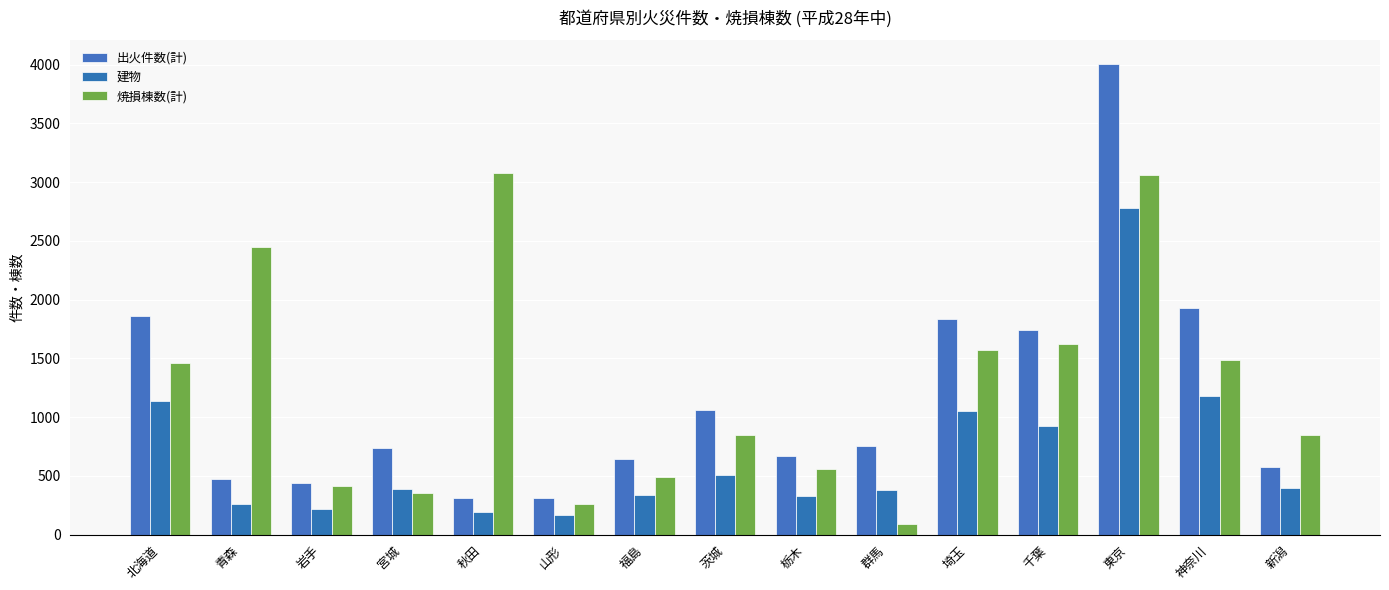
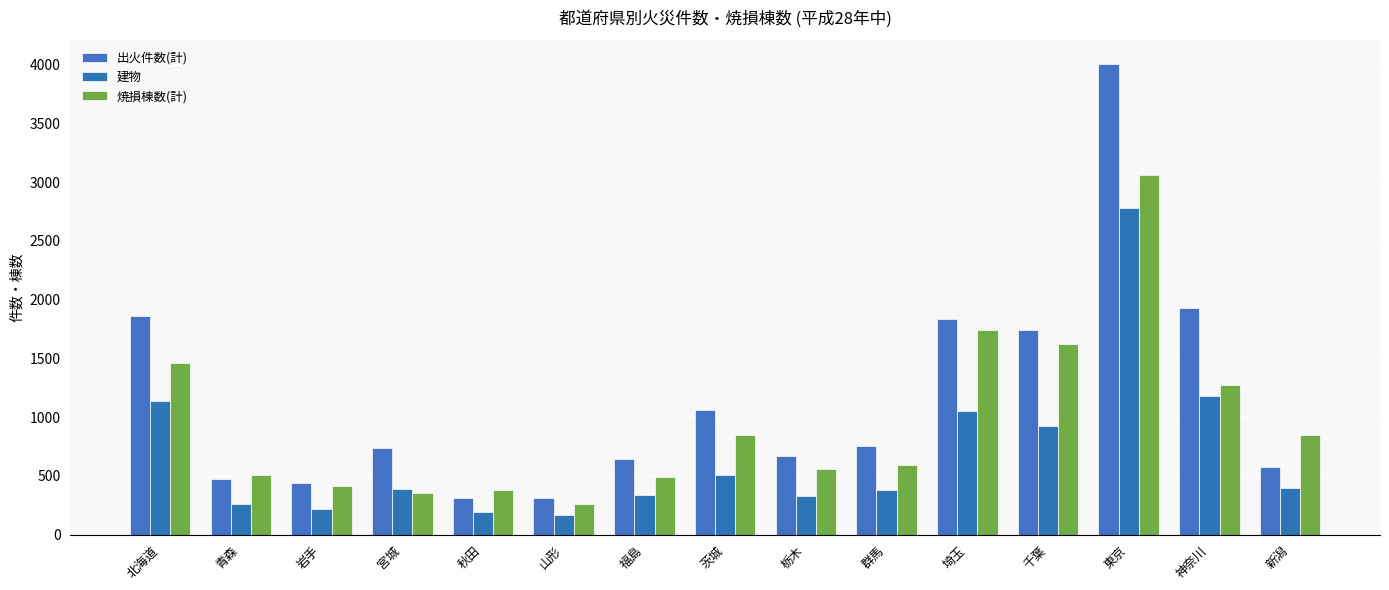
  {
    "焼損棟数(計)": {
      "北海道": 1460,
-     "青森": 2450,
+     "青森": 510,
      "岩手": 410,
      "宮城": 350,
-     "秋田": 3080,
+     "秋田": 380,
      "山形": 260,
      "福島": 490,
      "茨城": 850,
      "栃木": 550,
-     "群馬": 90,
-     "埼玉": 1570,
+     "群馬": 600,
+     "埼玉": 1740,
      "千葉": 1620,
      "東京": 3060,
-     "神奈川": 1480,
+     "神奈川": 1280,
      "新潟": 850
    }
  }
